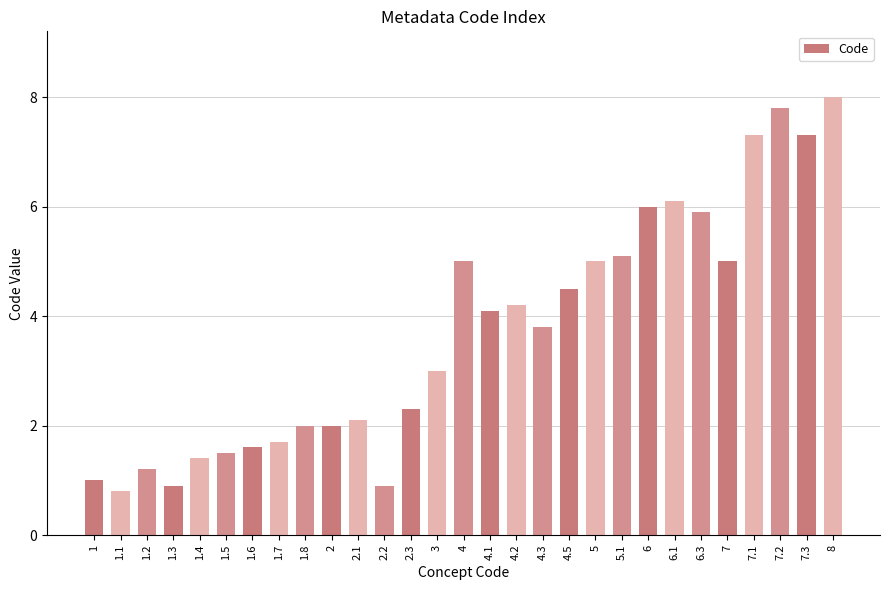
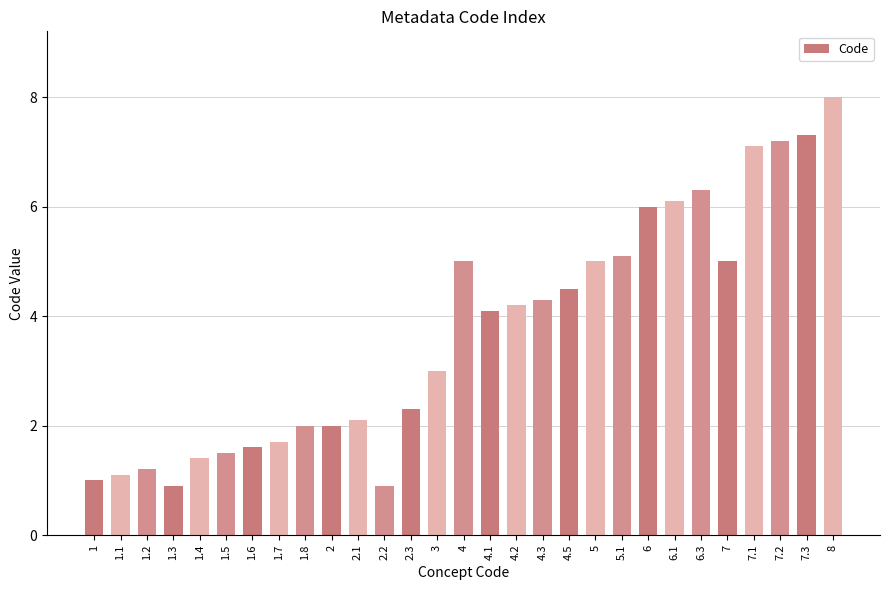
  {
    "1": 1.0,
-   "1.1": 0.8,
+   "1.1": 1.1,
    "1.2": 1.2,
    "1.3": 0.9,
    "1.4": 1.4,
    "1.5": 1.5,
    "1.6": 1.6,
    "1.7": 1.7,
    "1.8": 2.0,
    "2": 2.0,
    "2.1": 2.1,
    "2.2": 0.9,
    "2.3": 2.3,
    "3": 3.0,
    "4": 5.0,
    "4.1": 4.1,
    "4.2": 4.2,
-   "4.3": 3.8,
+   "4.3": 4.3,
    "4.5": 4.5,
    "5": 5.0,
    "5.1": 5.1,
    "6": 6.0,
    "6.1": 6.1,
-   "6.3": 5.9,
+   "6.3": 6.3,
    "7": 5.0,
-   "7.1": 7.3,
-   "7.2": 7.8,
+   "7.1": 7.1,
+   "7.2": 7.2,
    "7.3": 7.3,
    "8": 8.0
  }
